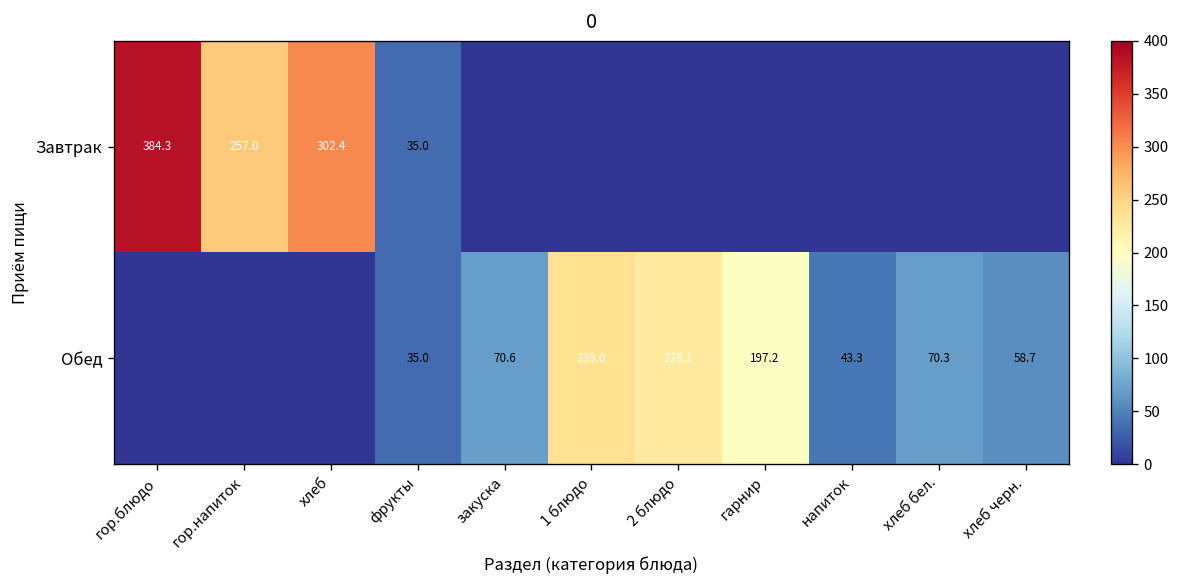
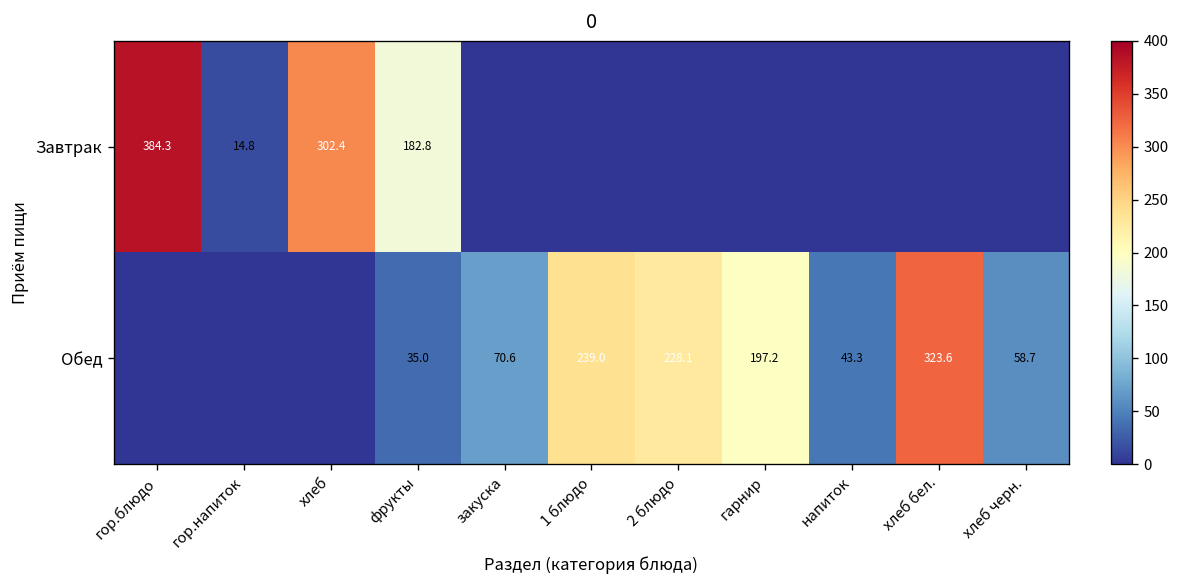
  {
    "Завтрак": {
      "гор.блюдо": 384.3,
-     "гор.напиток": 257.0,
+     "гор.напиток": 14.8,
      "хлеб": 302.4,
-     "фрукты": 35.0
+     "фрукты": 182.8
    },
    "Обед": {
      "фрукты": 35.0,
      "закуска": 70.6,
      "1 блюдо": 239.0,
      "2 блюдо": 228.1,
      "гарнир": 197.2,
      "напиток": 43.3,
-     "хлеб бел.": 70.3,
+     "хлеб бел.": 323.6,
      "хлеб черн.": 58.7
    }
  }
